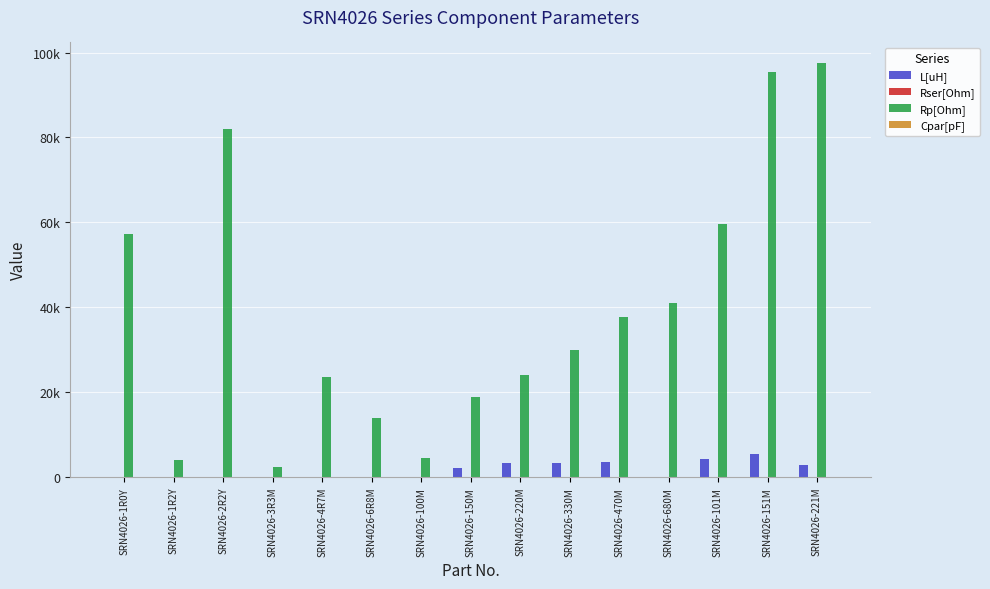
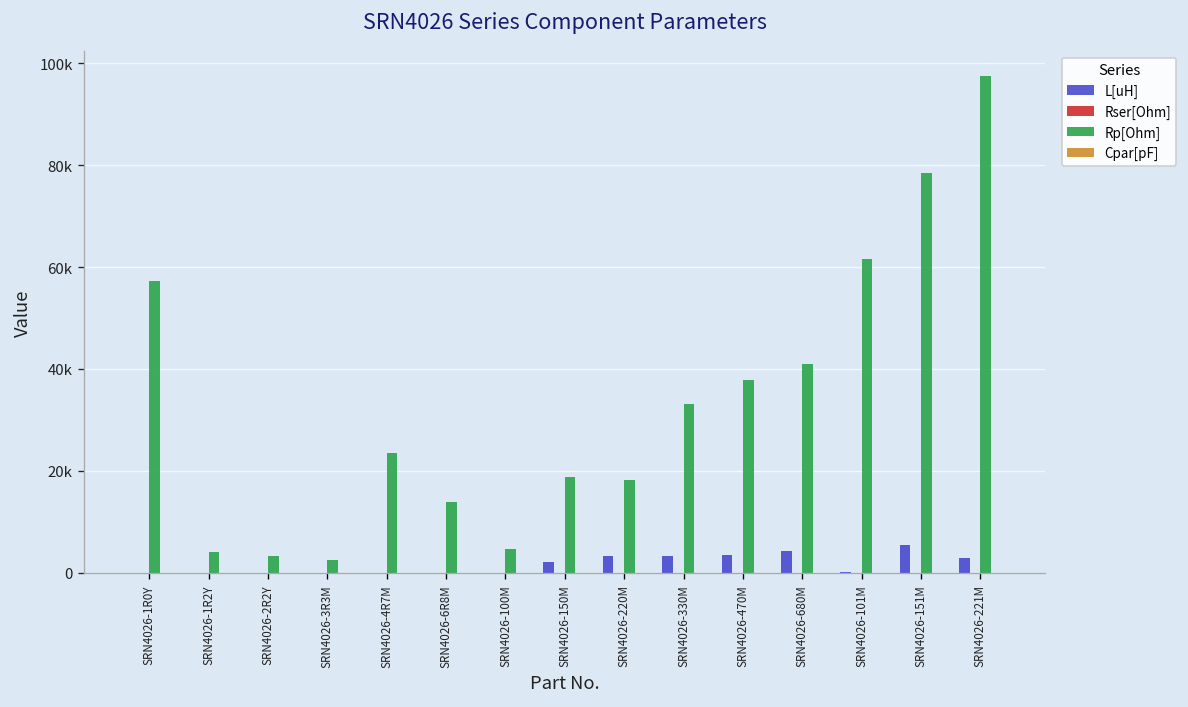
  {
    "L[uH]": {
      "SRN4026-150M": 2000,
      "SRN4026-220M": 3000,
      "SRN4026-330M": 3000,
      "SRN4026-470M": 3000,
-     "SRN4026-680M": 0,
-     "SRN4026-101M": 4000,
+     "SRN4026-680M": 4000,
+     "SRN4026-101M": 0,
      "SRN4026-151M": 5000,
      "SRN4026-221M": 3000
    },
    "Rp[Ohm]": {
      "SRN4026-1R0Y": 57000,
      "SRN4026-1R2Y": 4000,
-     "SRN4026-2R2Y": 82000,
+     "SRN4026-2R2Y": 3000,
      "SRN4026-3R3M": 2000,
      "SRN4026-4R7M": 24000,
      "SRN4026-6R8M": 14000,
      "SRN4026-100M": 5000,
      "SRN4026-150M": 19000,
-     "SRN4026-220M": 24000,
-     "SRN4026-330M": 30000,
+     "SRN4026-220M": 18000,
+     "SRN4026-330M": 33000,
      "SRN4026-470M": 38000,
      "SRN4026-680M": 41000,
-     "SRN4026-101M": 60000,
-     "SRN4026-151M": 95000,
+     "SRN4026-101M": 62000,
+     "SRN4026-151M": 78000,
      "SRN4026-221M": 98000
    }
  }
